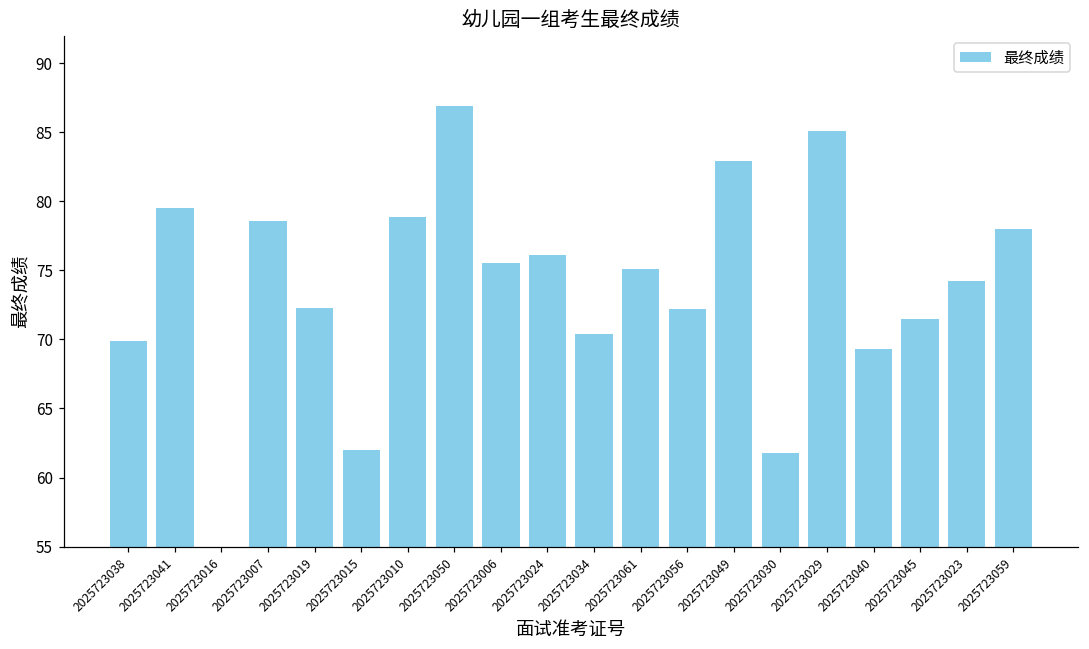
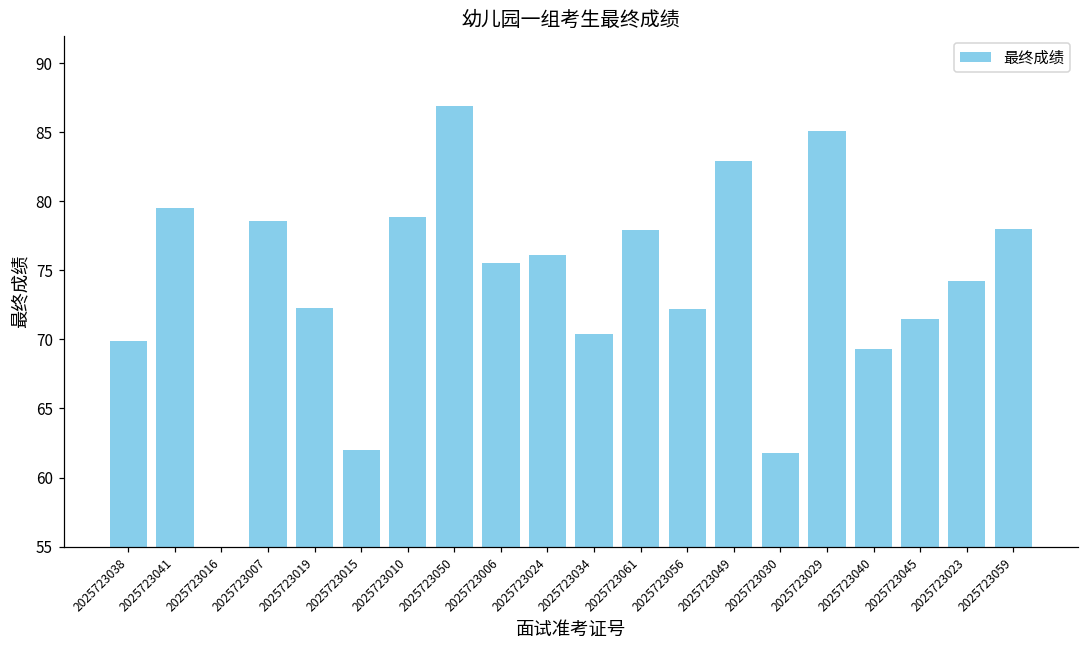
  {
    "2025723038": 69.9,
    "2025723041": 79.5,
    "2025723007": 78.6,
    "2025723019": 72.3,
    "2025723015": 62.0,
    "2025723010": 78.9,
    "2025723050": 86.9,
    "2025723006": 75.5,
    "2025723024": 76.1,
    "2025723034": 70.4,
-   "2025723061": 75.1,
+   "2025723061": 77.9,
    "2025723056": 72.2,
    "2025723049": 82.9,
    "2025723030": 61.8,
    "2025723029": 85.1,
    "2025723040": 69.3,
    "2025723045": 71.4,
    "2025723023": 74.2,
    "2025723059": 78.0
  }
